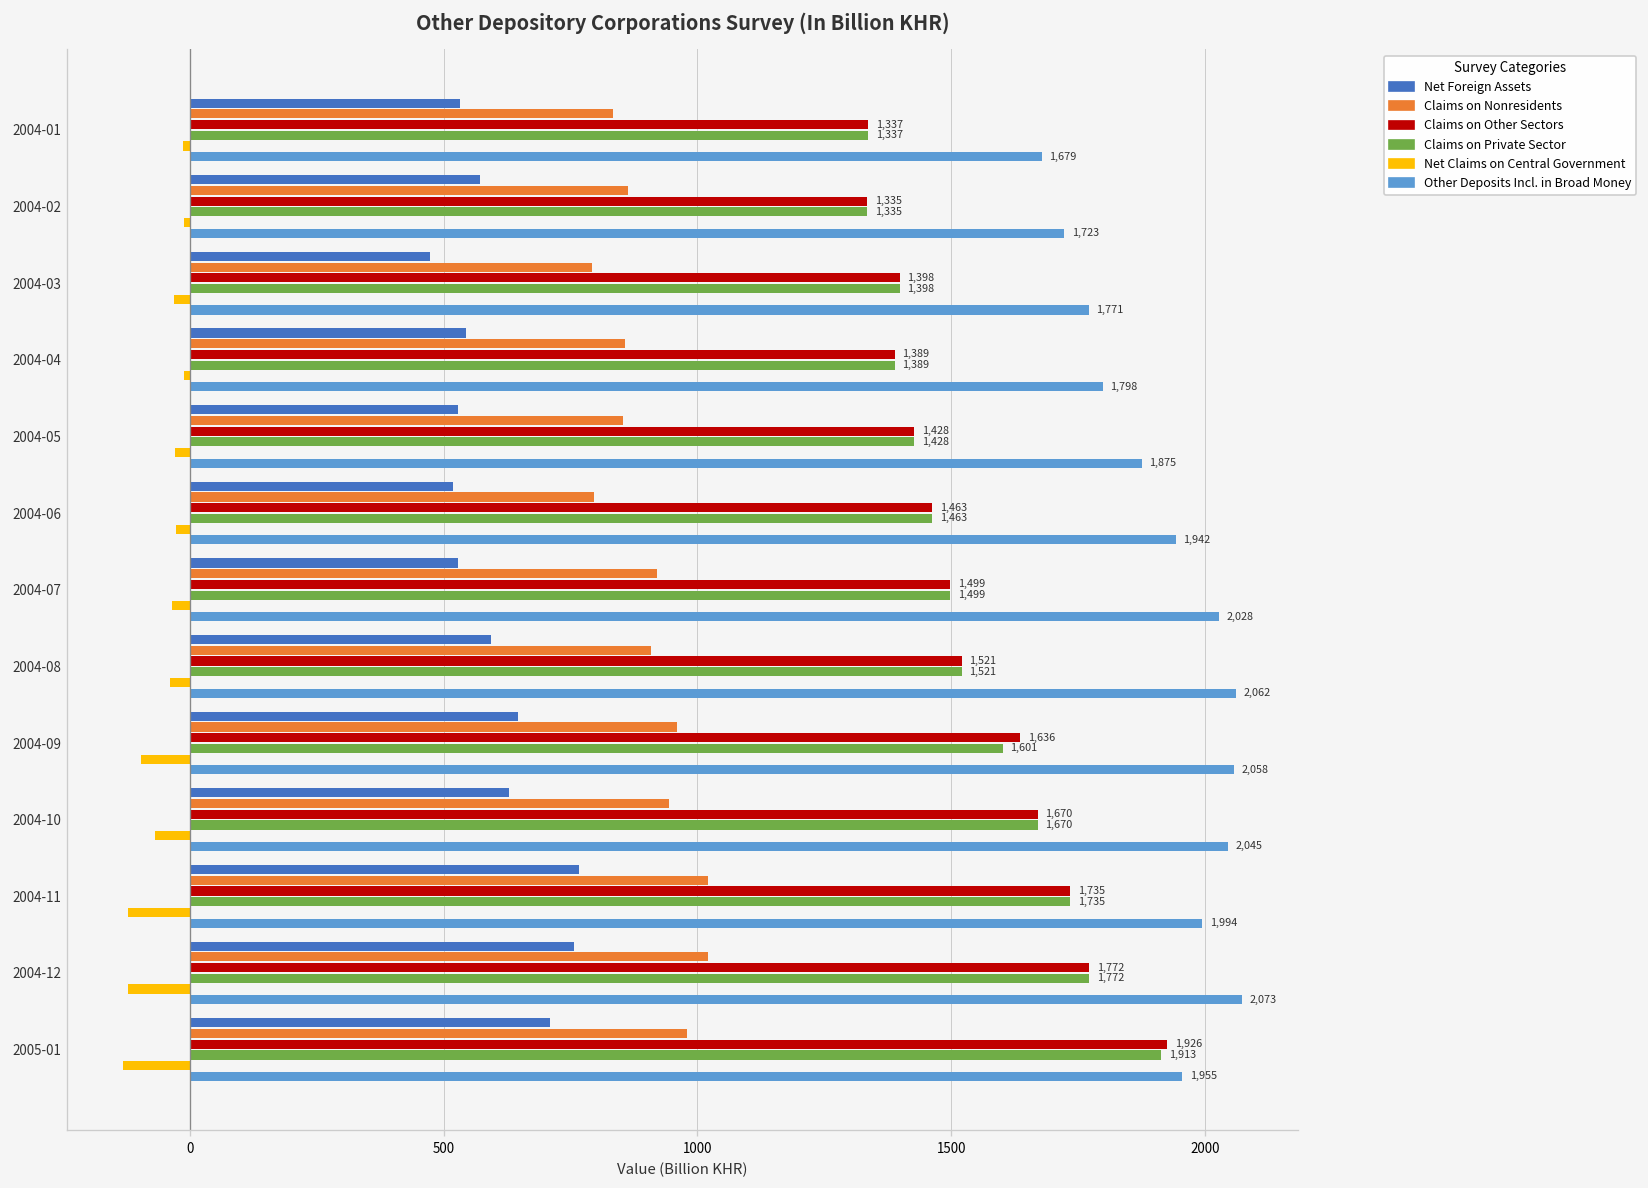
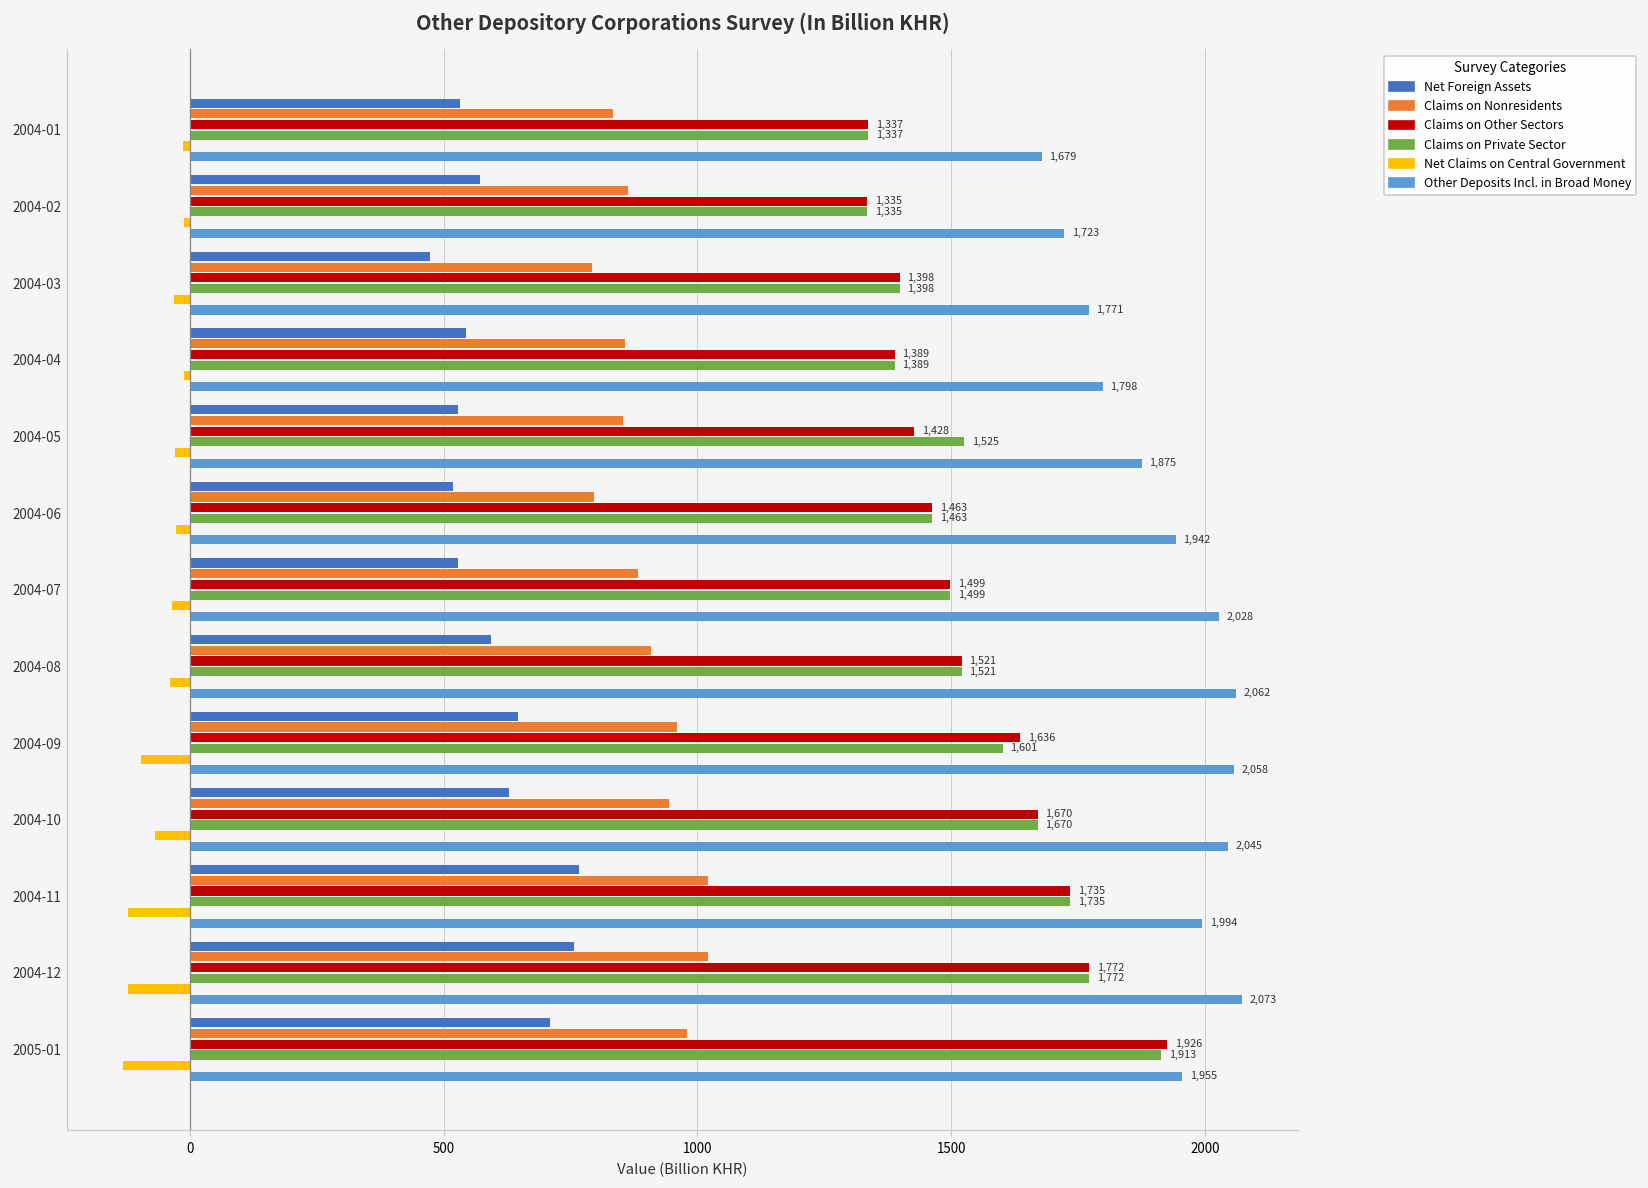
  {
    "Claims on Nonresidents": {
      "2004-01": "830",
      "2004-02": "860",
      "2004-03": "790",
      "2004-04": "860",
      "2004-05": "850",
      "2004-06": "800",
-     "2004-07": "920",
+     "2004-07": "880",
      "2004-08": "910",
      "2004-09": "960",
      "2004-10": "940",
      "2004-11": "1020",
      "2004-12": "1020",
      "2005-01": "980"
    },
    "Claims on Other Sectors": {
      "2004-01": "1,337",
      "2004-02": "1,335",
      "2004-03": "1,398",
      "2004-04": "1,389",
      "2004-05": "1,428",
      "2004-06": "1,463",
      "2004-07": "1,499",
      "2004-08": "1,521",
      "2004-09": "1,636",
      "2004-10": "1,670",
      "2004-11": "1,735",
      "2004-12": "1,772",
      "2005-01": "1,926"
    },
    "Claims on Private Sector": {
      "2004-01": "1,337",
      "2004-02": "1,335",
      "2004-03": "1,398",
      "2004-04": "1,389",
-     "2004-05": "1,428",
+     "2004-05": "1,525",
      "2004-06": "1,463",
      "2004-07": "1,499",
      "2004-08": "1,521",
      "2004-09": "1,601",
      "2004-10": "1,670",
      "2004-11": "1,735",
      "2004-12": "1,772",
      "2005-01": "1,913"
    },
    "Net Claims on Central Government": {
      "2004-01": "-10",
      "2004-02": "-10",
      "2004-03": "-30",
      "2004-04": "-10",
      "2004-05": "-30",
      "2004-06": "-30",
      "2004-07": "-30",
      "2004-08": "-40",
      "2004-09": "-100",
      "2004-10": "-70",
      "2004-11": "-120",
      "2004-12": "-120",
      "2005-01": "-130"
    }
  }
